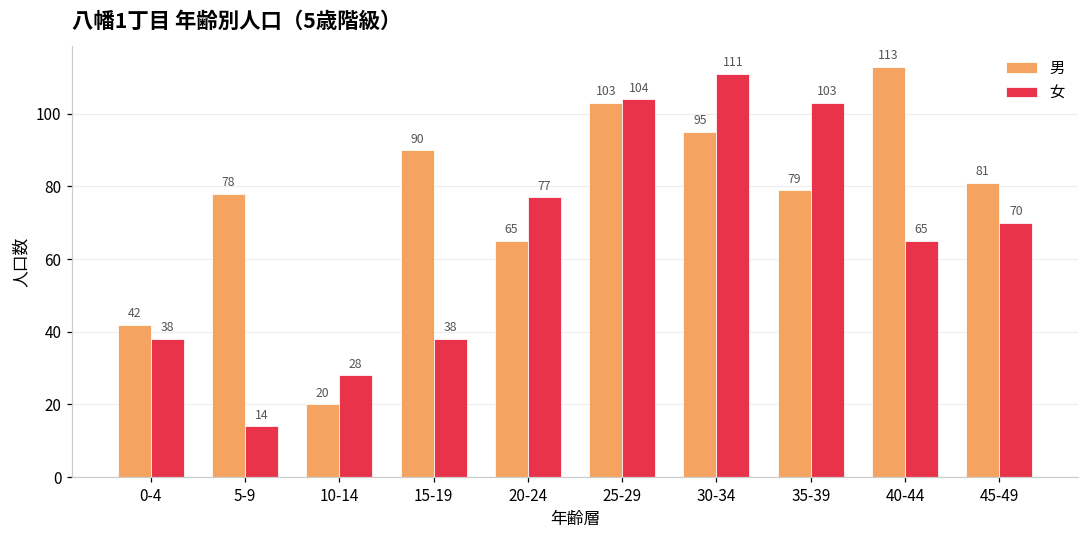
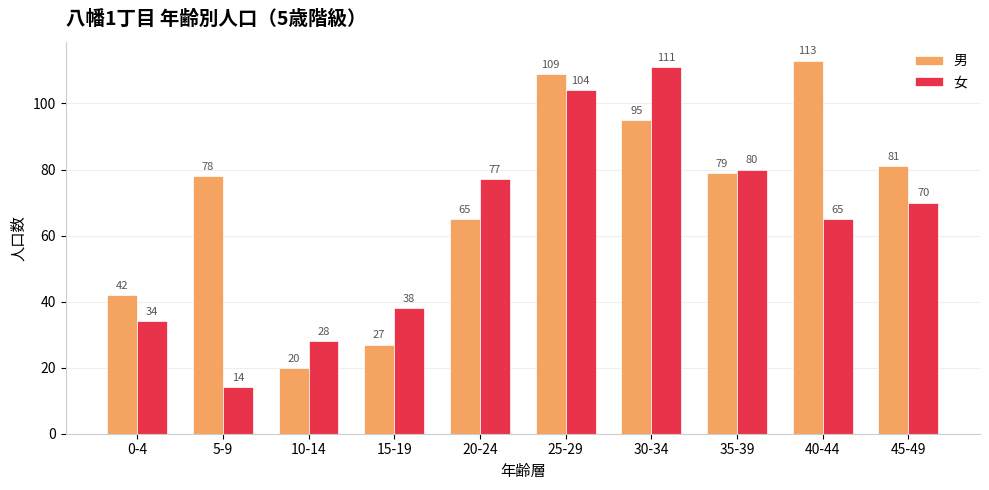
  {
    "男": {
      "0-4": 42,
      "5-9": 78,
      "10-14": 20,
-     "15-19": 90,
+     "15-19": 27,
      "20-24": 65,
-     "25-29": 103,
+     "25-29": 109,
      "30-34": 95,
      "35-39": 79,
      "40-44": 113,
      "45-49": 81
    },
    "女": {
-     "0-4": 38,
+     "0-4": 34,
      "5-9": 14,
      "10-14": 28,
      "15-19": 38,
      "20-24": 77,
      "25-29": 104,
      "30-34": 111,
-     "35-39": 103,
+     "35-39": 80,
      "40-44": 65,
      "45-49": 70
    }
  }
